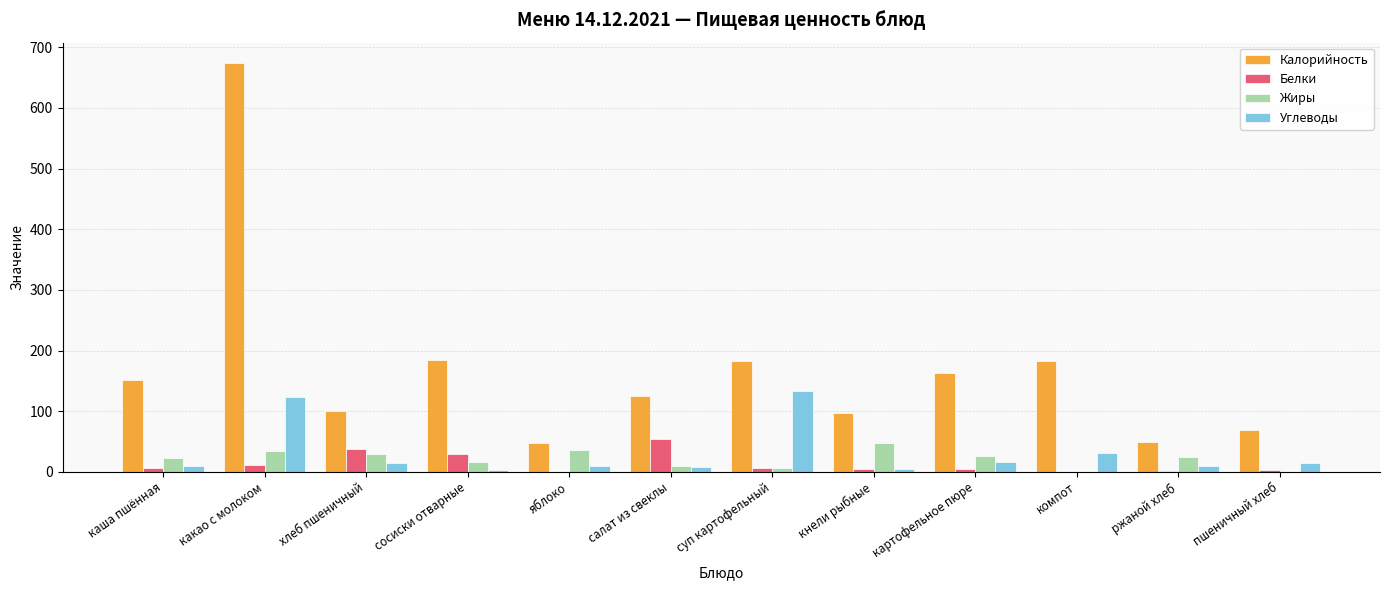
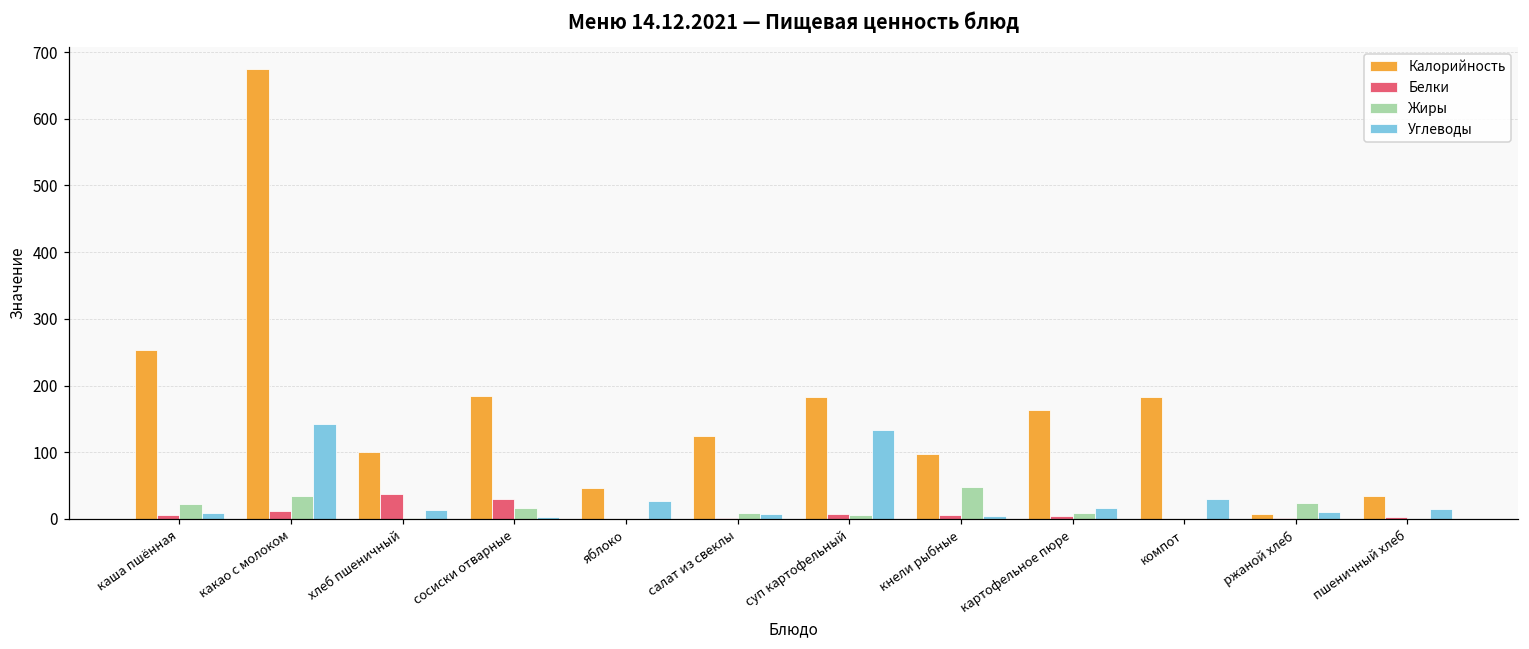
  {
    "Калорийность": {
-     "каша пшённая": 150,
+     "каша пшённая": 250,
      "какао с молоком": 670,
      "хлеб пшеничный": 100,
      "сосиски отварные": 180,
      "яблоко": 50,
      "салат из свеклы": 130,
      "суп картофельный": 180,
      "кнели рыбные": 100,
      "картофельное пюре": 160,
      "компот": 180,
-     "ржаной хлеб": 50,
-     "пшеничный хлеб": 70
+     "ржаной хлеб": 10,
+     "пшеничный хлеб": 40
    },
    "Белки": {
      "каша пшённая": 10,
      "какао с молоком": 10,
      "хлеб пшеничный": 40,
      "сосиски отварные": 30,
-     "салат из свеклы": 50,
+     "салат из свеклы": 0,
      "суп картофельный": 10,
      "кнели рыбные": 10,
      "картофельное пюре": 0
    },
    "Жиры": {
      "каша пшённая": 20,
      "какао с молоком": 30,
-     "хлеб пшеничный": 30,
+     "хлеб пшеничный": 0,
      "сосиски отварные": 20,
-     "яблоко": 40,
+     "яблоко": 0,
      "салат из свеклы": 10,
      "суп картофельный": 10,
      "кнели рыбные": 50,
-     "картофельное пюре": 30,
+     "картофельное пюре": 10,
      "ржаной хлеб": 20
    },
    "Углеводы": {
      "каша пшённая": 10,
-     "какао с молоком": 120,
+     "какао с молоком": 140,
      "хлеб пшеничный": 10,
-     "яблоко": 10,
+     "яблоко": 30,
      "салат из свеклы": 10,
      "суп картофельный": 130,
      "кнели рыбные": 0,
      "картофельное пюре": 20,
      "компот": 30,
      "ржаной хлеб": 10,
      "пшеничный хлеб": 10
    }
  }
